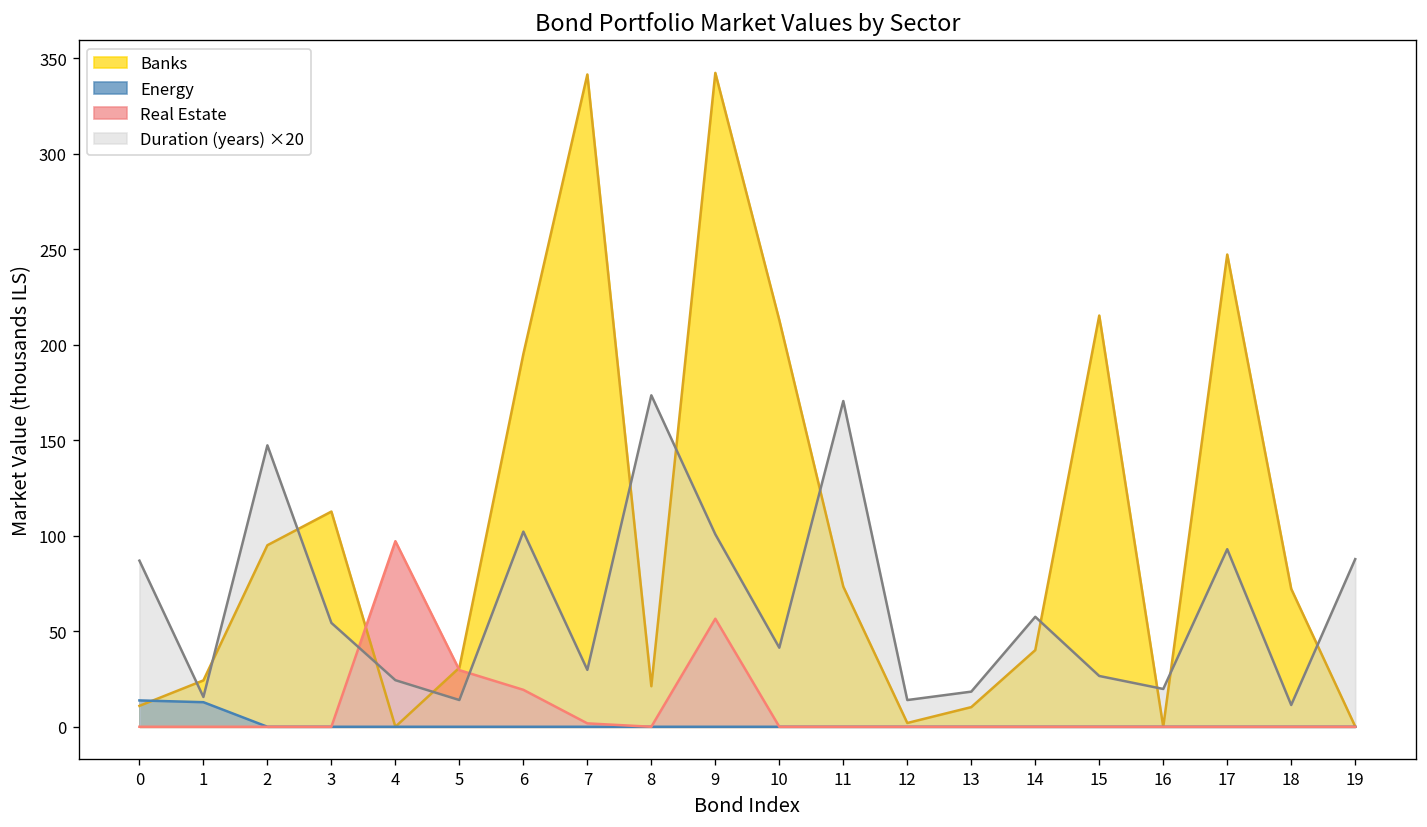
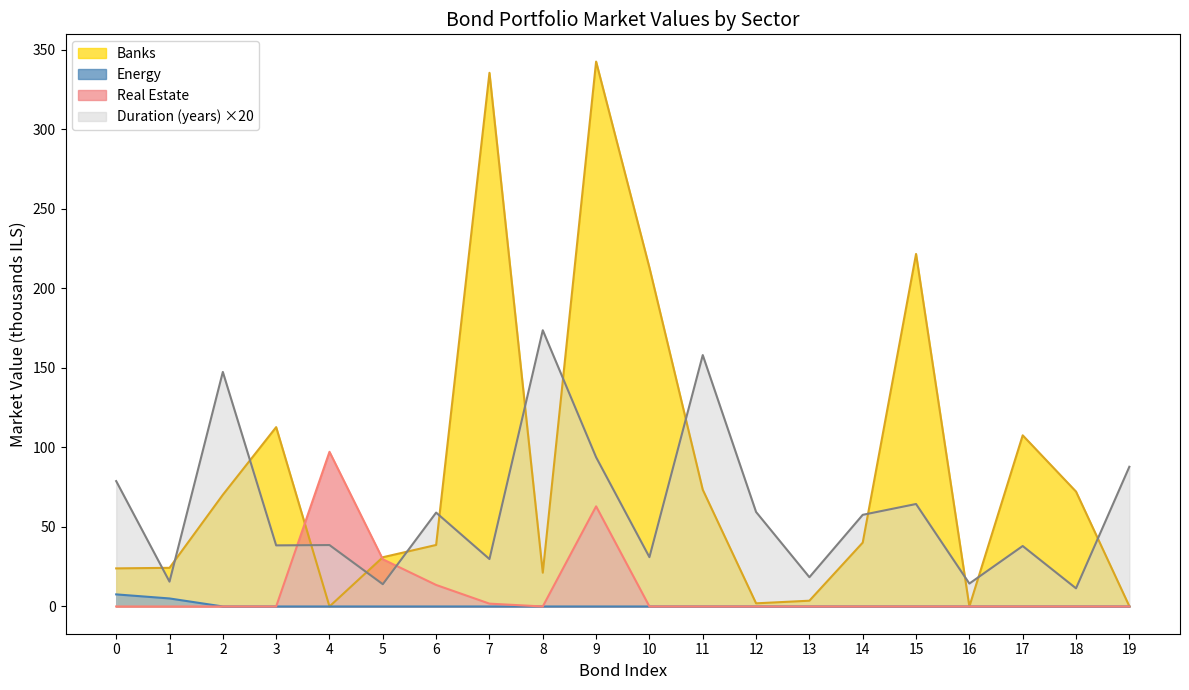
  {
    "Banks": {
-     "0": 11,
+     "0": 24,
      "1": 24,
-     "2": 95,
+     "2": 70,
      "3": 113,
-     "6": 195,
-     "7": 342,
+     "6": 39,
+     "7": 335,
      "8": 21,
      "9": 342,
      "10": 213,
      "11": 73,
      "12": 2,
-     "13": 10,
+     "13": 4,
      "14": 40,
-     "15": 215,
-     "17": 247,
+     "15": 222,
+     "17": 108,
      "18": 72
    },
    "Energy": {
-     "0": 14,
-     "1": 13,
+     "0": 8,
+     "1": 5,
      "5": 0,
      "6": 0,
      "7": 0,
      "9": 0
    },
    "Real Estate": {
      "0": 0,
      "1": 0,
      "4": 97,
-     "6": 19,
+     "6": 14,
      "7": 2,
-     "9": 57
+     "9": 63
    },
    "Duration (years) ×20": {
-     "0": 87,
+     "0": 79,
      "1": 16,
      "2": 147,
-     "3": 54,
-     "4": 24,
+     "3": 38,
+     "4": 39,
      "5": 14,
-     "6": 102,
+     "6": 59,
      "7": 30,
      "8": 174,
-     "9": 101,
-     "10": 41,
-     "11": 171,
-     "12": 14,
+     "9": 94,
+     "10": 31,
+     "11": 158,
+     "12": 59,
      "13": 18,
      "14": 58,
-     "15": 27,
-     "16": 20,
-     "17": 93,
+     "15": 64,
+     "16": 14,
+     "17": 38,
      "18": 11,
      "19": 88
    }
  }
